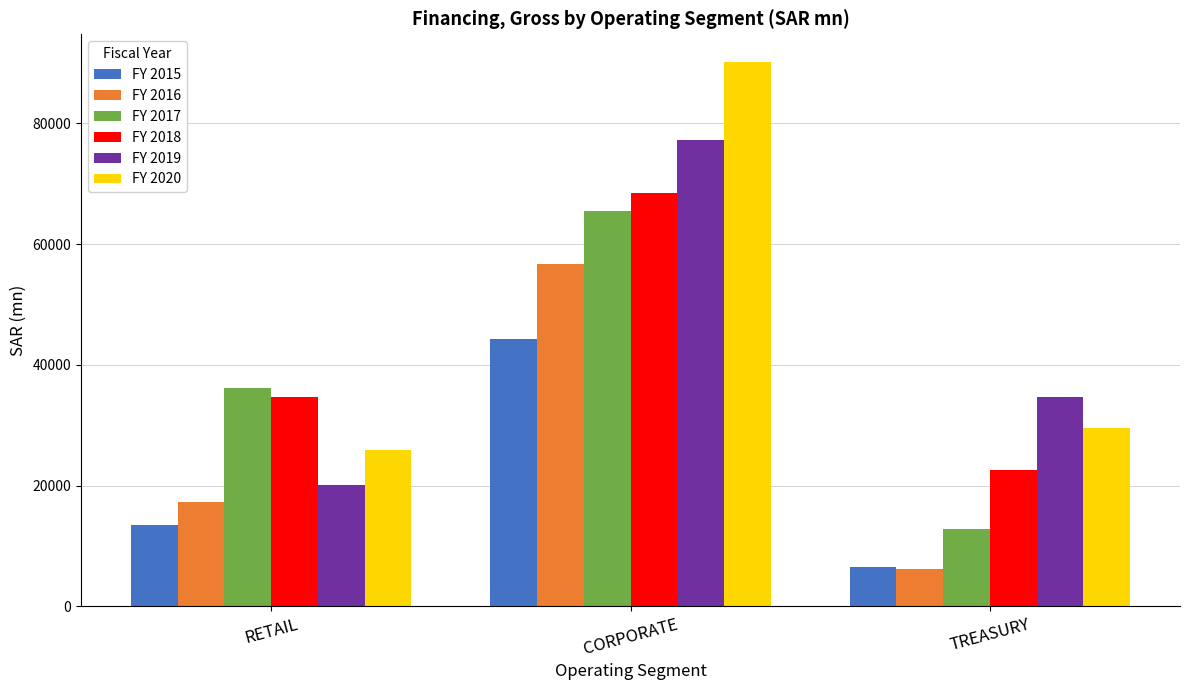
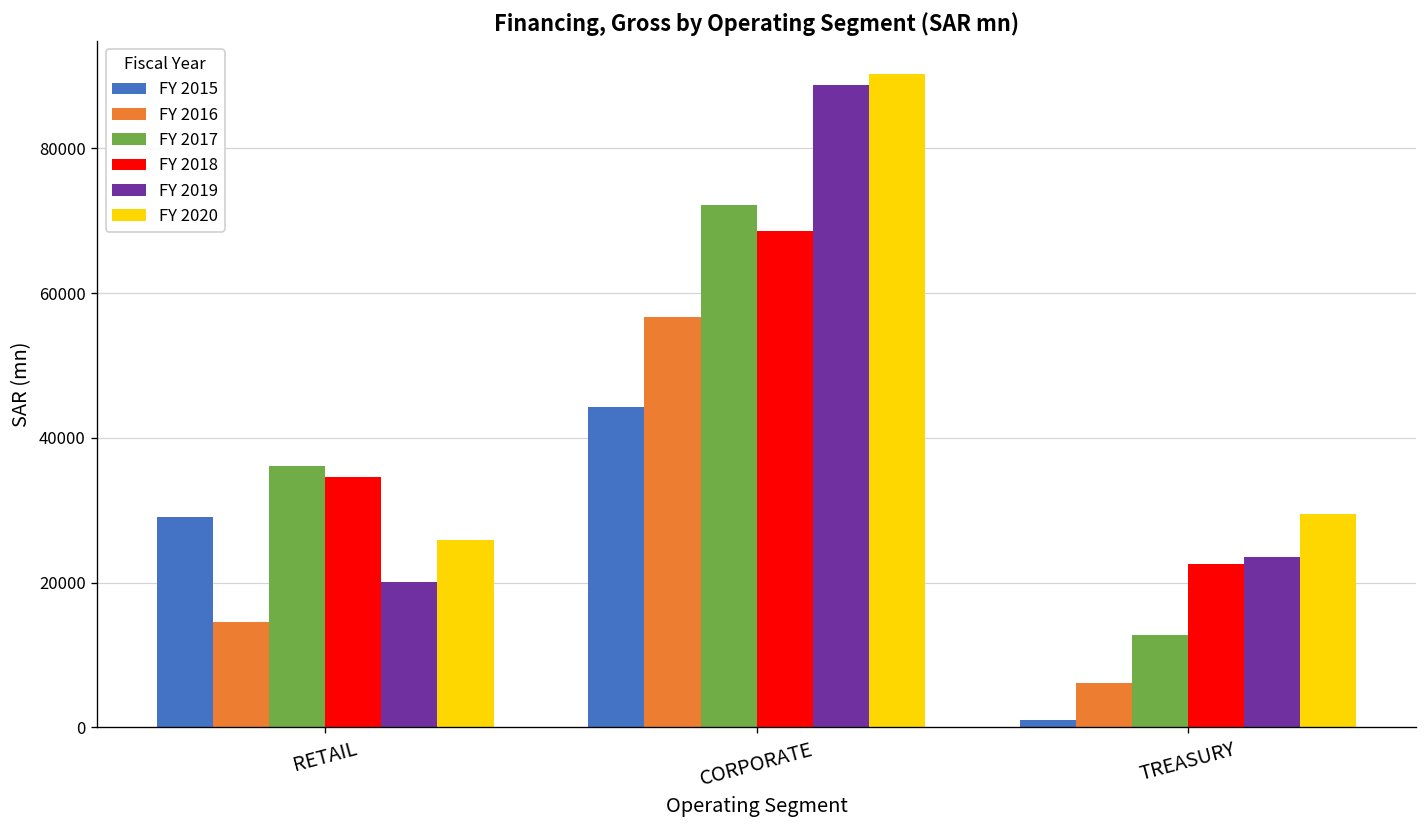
  {
    "FY 2015": {
-     "RETAIL": 13000,
+     "RETAIL": 29000,
      "CORPORATE": 44000,
-     "TREASURY": 6000
+     "TREASURY": 1000
    },
    "FY 2016": {
-     "RETAIL": 17000,
+     "RETAIL": 15000,
      "CORPORATE": 57000,
      "TREASURY": 6000
    },
    "FY 2017": {
      "RETAIL": 36000,
-     "CORPORATE": 66000,
+     "CORPORATE": 72000,
      "TREASURY": 13000
    },
    "FY 2018": {
      "RETAIL": 35000,
      "CORPORATE": 69000,
      "TREASURY": 23000
    },
    "FY 2019": {
      "RETAIL": 20000,
-     "CORPORATE": 77000,
-     "TREASURY": 35000
+     "CORPORATE": 89000,
+     "TREASURY": 23000
    },
    "FY 2020": {
      "RETAIL": 26000,
      "CORPORATE": 90000,
      "TREASURY": 30000
    }
  }
